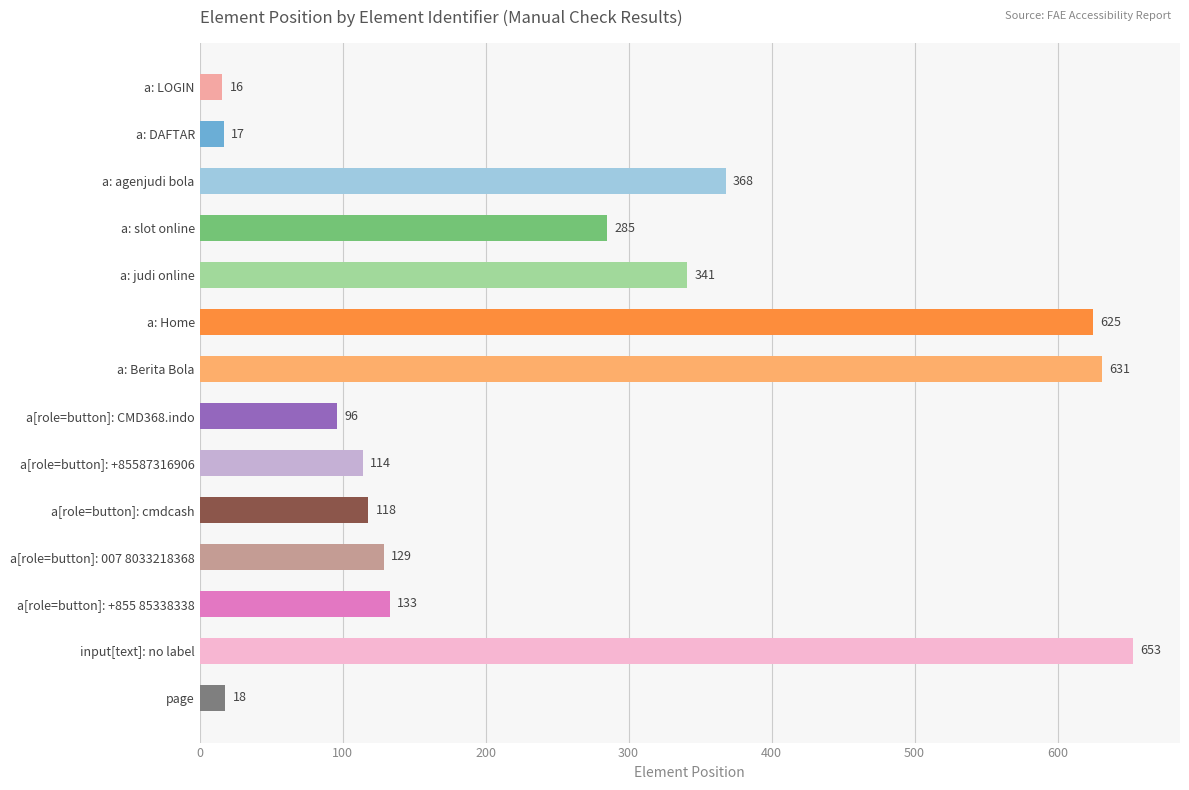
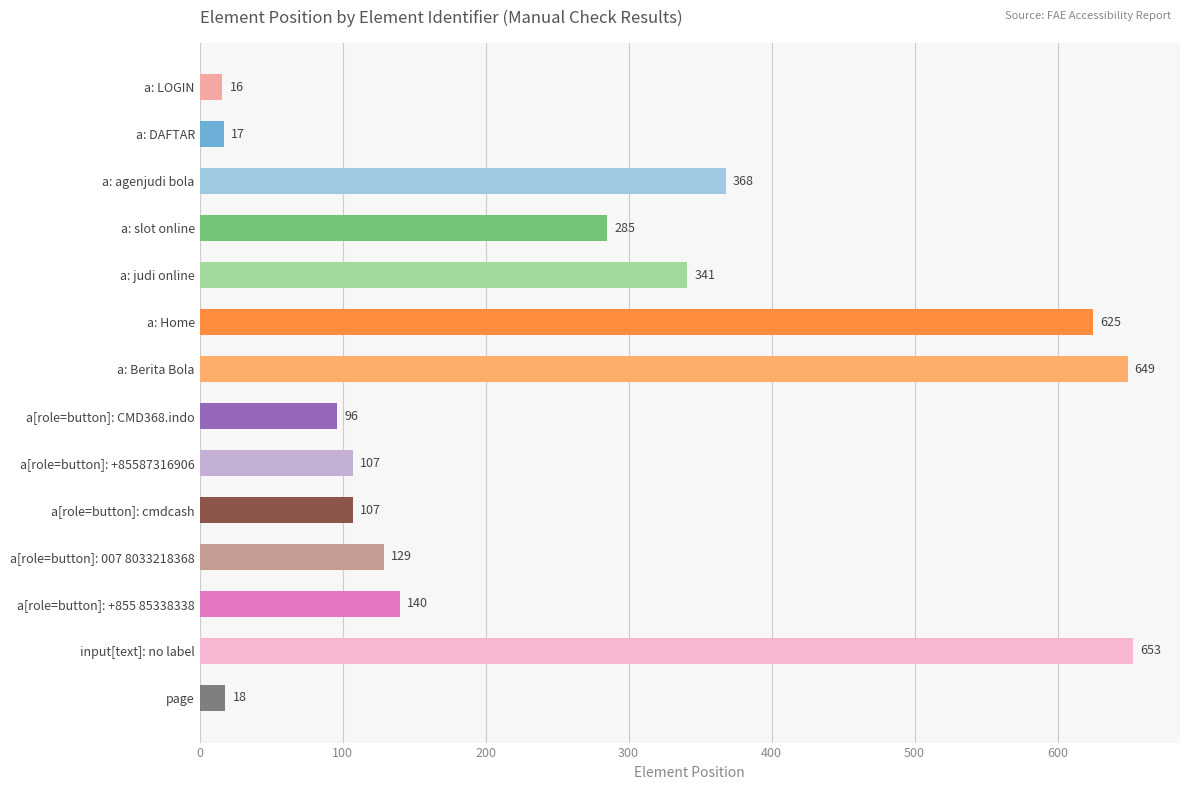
  {
    "a: LOGIN": 16,
    "a: DAFTAR": 17,
    "a: agenjudi bola": 368,
    "a: slot online": 285,
    "a: judi online": 341,
    "a: Home": 625,
-   "a: Berita Bola": 631,
+   "a: Berita Bola": 649,
    "a[role=button]: CMD368.indo": 96,
-   "a[role=button]: +85587316906": 114,
-   "a[role=button]: cmdcash": 118,
+   "a[role=button]: +85587316906": 107,
+   "a[role=button]: cmdcash": 107,
    "a[role=button]: 007 8033218368": 129,
-   "a[role=button]: +855 85338338": 133,
+   "a[role=button]: +855 85338338": 140,
    "input[text]: no label": 653,
    "page": 18
  }
